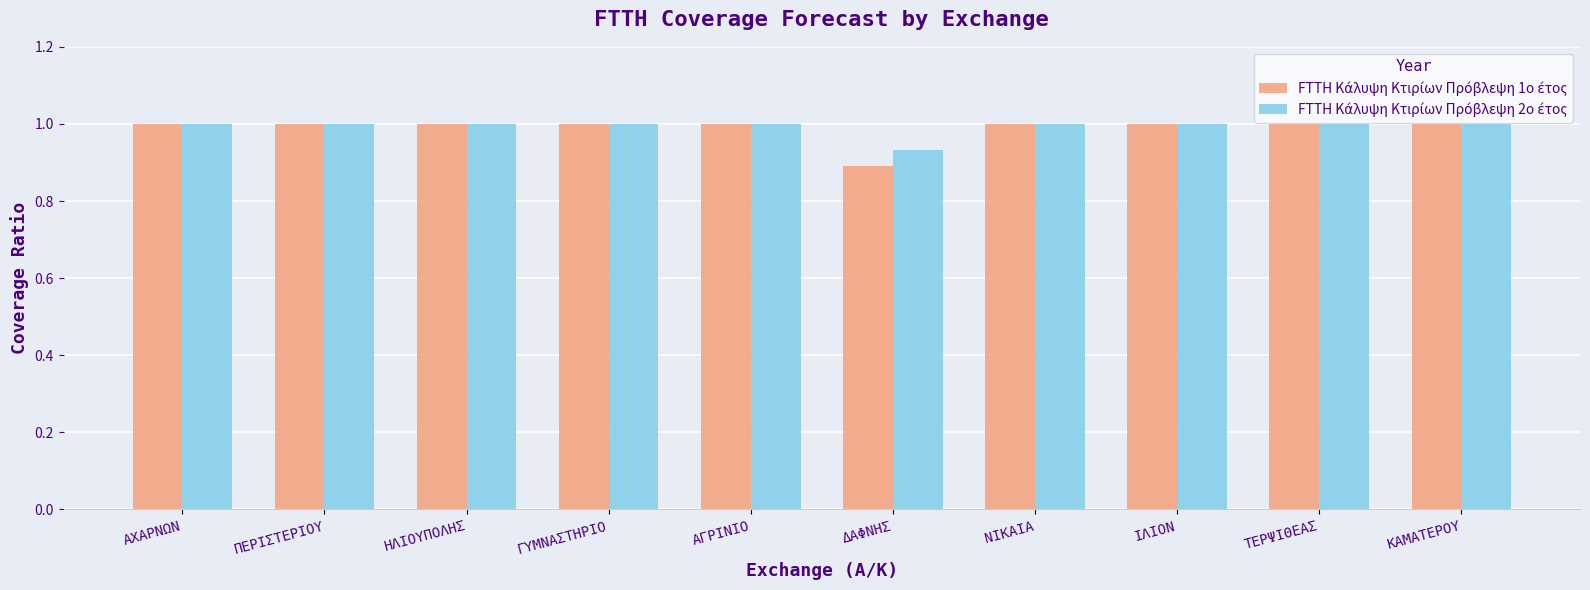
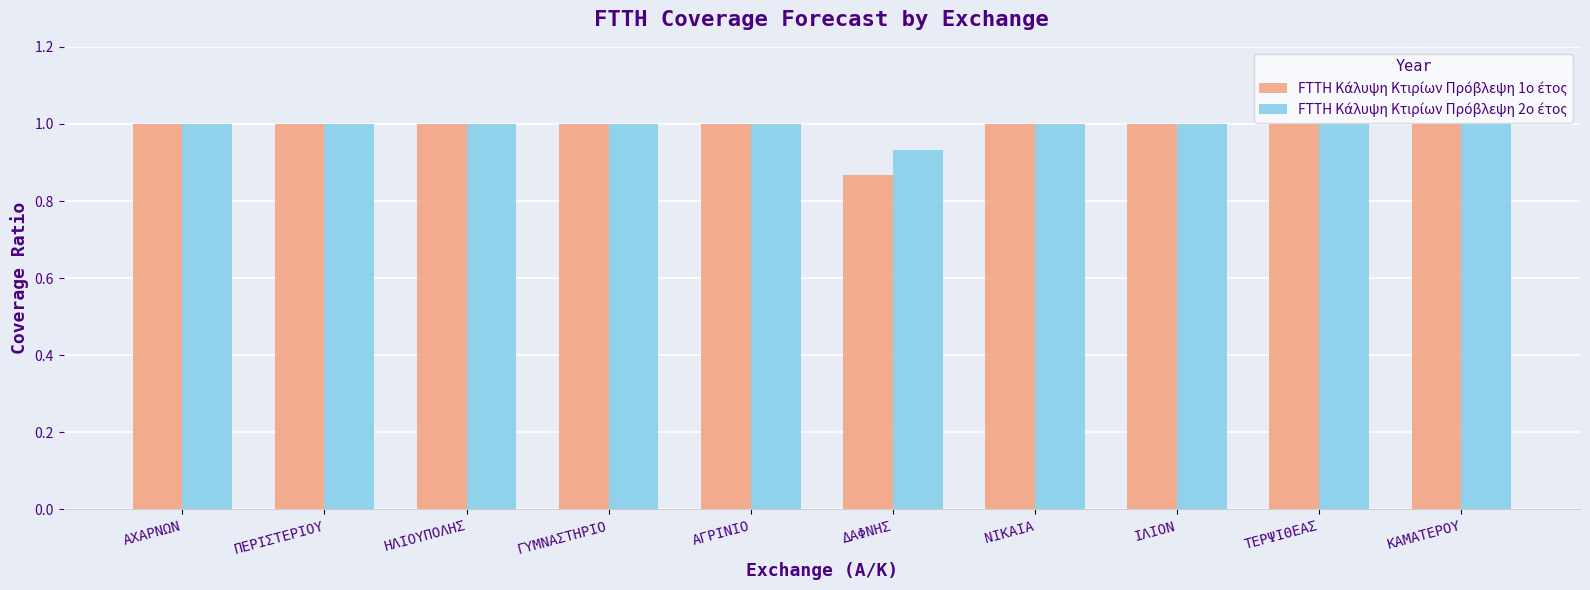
  {
    "FTTH Κάλυψη Κτιρίων Πρόβλεψη 1ο έτος": {
      "ΑΧΑΡΝΩΝ": 1.00,
      "ΠΕΡΙΣΤΕΡΙΟΥ": 1.00,
      "ΗΛΙΟΥΠΟΛΗΣ": 1.00,
      "ΓΥΜΝΑΣΤΗΡΙΟ": 1.00,
      "ΑΓΡΙΝΙΟ": 1.00,
-     "ΔΑΦΝΗΣ": 0.89,
+     "ΔΑΦΝΗΣ": 0.87,
      "ΝΙΚΑΙΑ": 1.00,
      "ΙΛΙΟΝ": 1.00,
      "ΤΕΡΨΙΘΕΑΣ": 1.00,
      "ΚΑΜΑΤΕΡΟΥ": 1.00
    },
    "FTTH Κάλυψη Κτιρίων Πρόβλεψη 2ο έτος": {
      "ΑΧΑΡΝΩΝ": 1.00,
      "ΠΕΡΙΣΤΕΡΙΟΥ": 1.00,
      "ΗΛΙΟΥΠΟΛΗΣ": 1.00,
      "ΓΥΜΝΑΣΤΗΡΙΟ": 1.00,
      "ΑΓΡΙΝΙΟ": 1.00,
      "ΔΑΦΝΗΣ": 0.93,
      "ΝΙΚΑΙΑ": 1.00,
      "ΙΛΙΟΝ": 1.00,
      "ΤΕΡΨΙΘΕΑΣ": 1.00,
      "ΚΑΜΑΤΕΡΟΥ": 1.00
    }
  }
